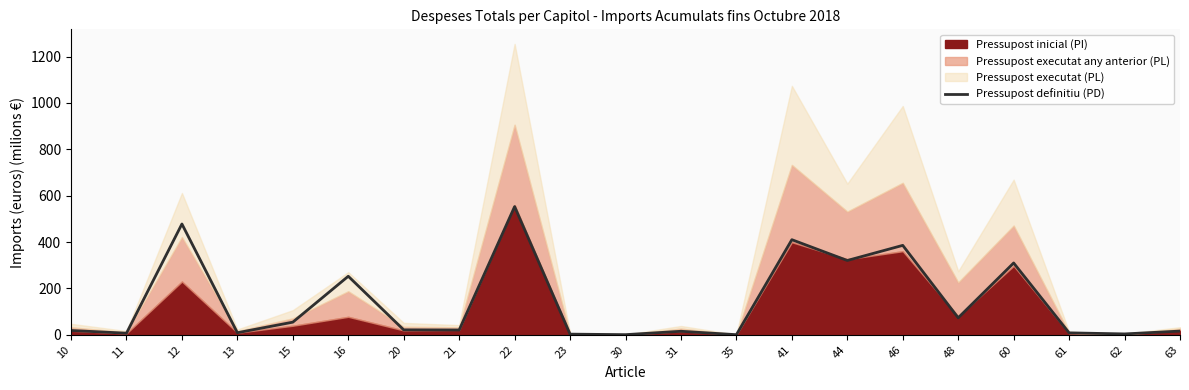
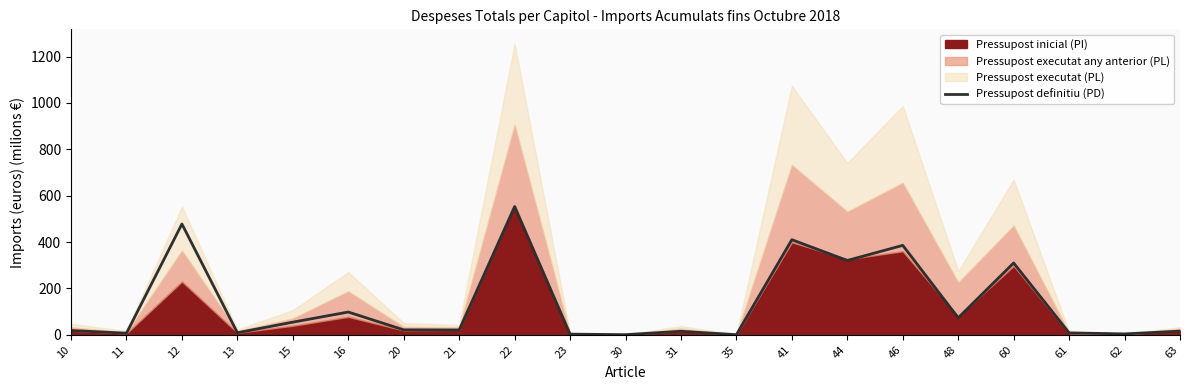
  {
    "Pressupost definitiu (PD)": {
      "12": 480,
      "15": 50,
-     "16": 250,
+     "16": 100,
      "46": 390,
      "60": 310
    },
    "Pressupost inicial (PI)": {
      "12": 230,
      "15": 40,
      "16": 80,
      "46": 360,
      "60": 300
    },
    "Pressupost executat any anterior (PL)": {
      "10": 10,
-     "12": 190,
+     "12": 130,
      "15": 30,
      "16": 110,
      "20": 20,
      "22": 350,
      "41": 330,
      "44": 210,
      "46": 290,
      "48": 150,
      "60": 170
    },
    "Pressupost executat (PL)": {
      "10": 20,
      "12": 190,
      "15": 40,
      "16": 80,
      "20": 20,
      "22": 350,
      "31": 10,
      "41": 340,
-     "44": 120,
+     "44": 210,
      "46": 330,
      "48": 50,
      "60": 200
    }
  }
